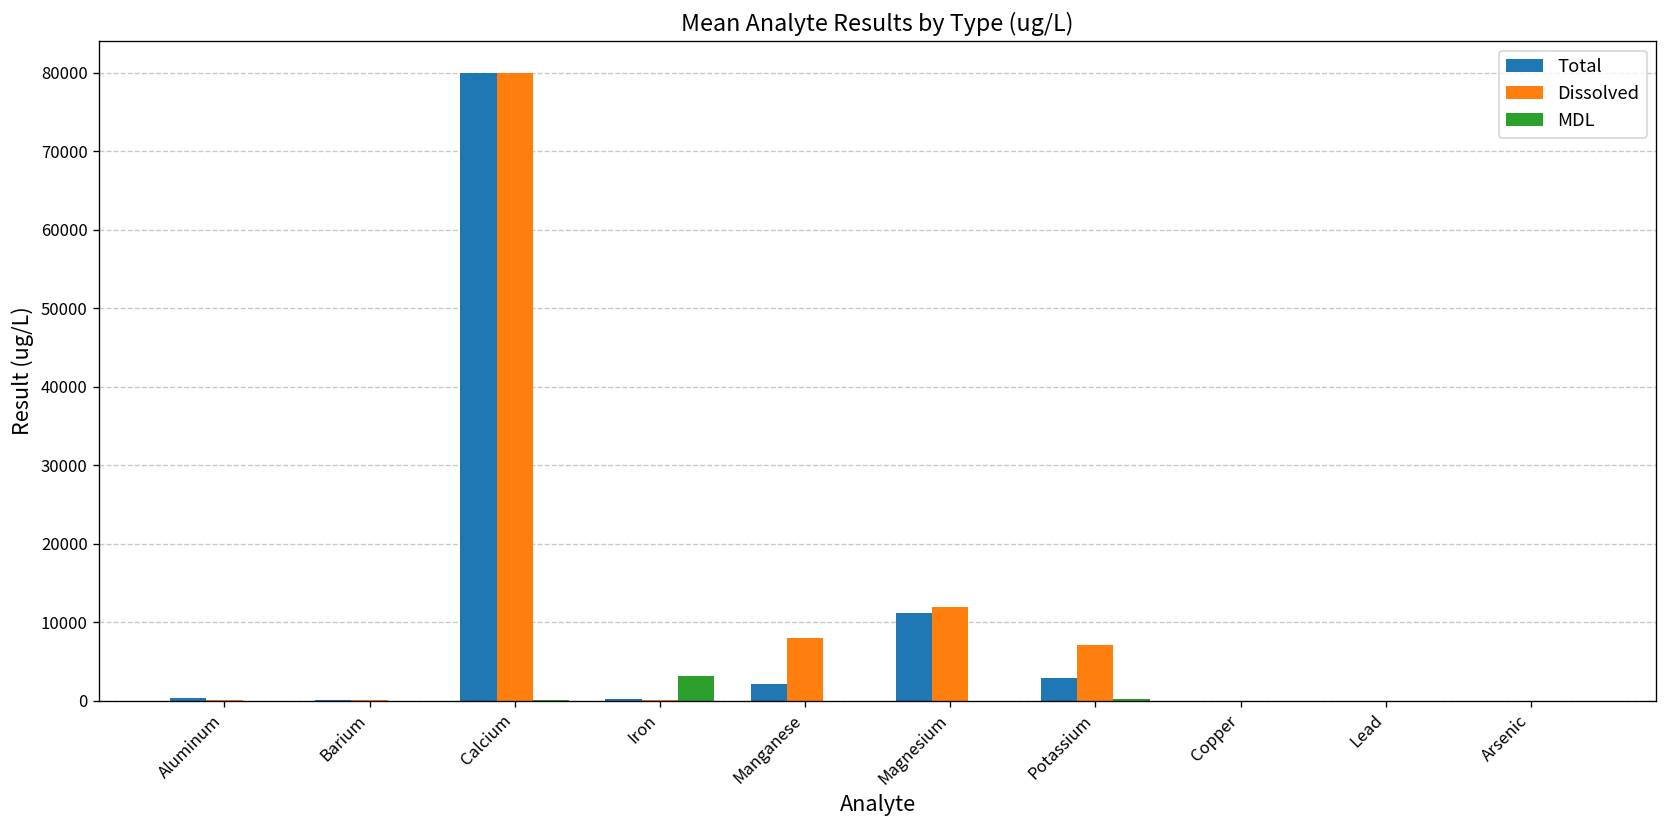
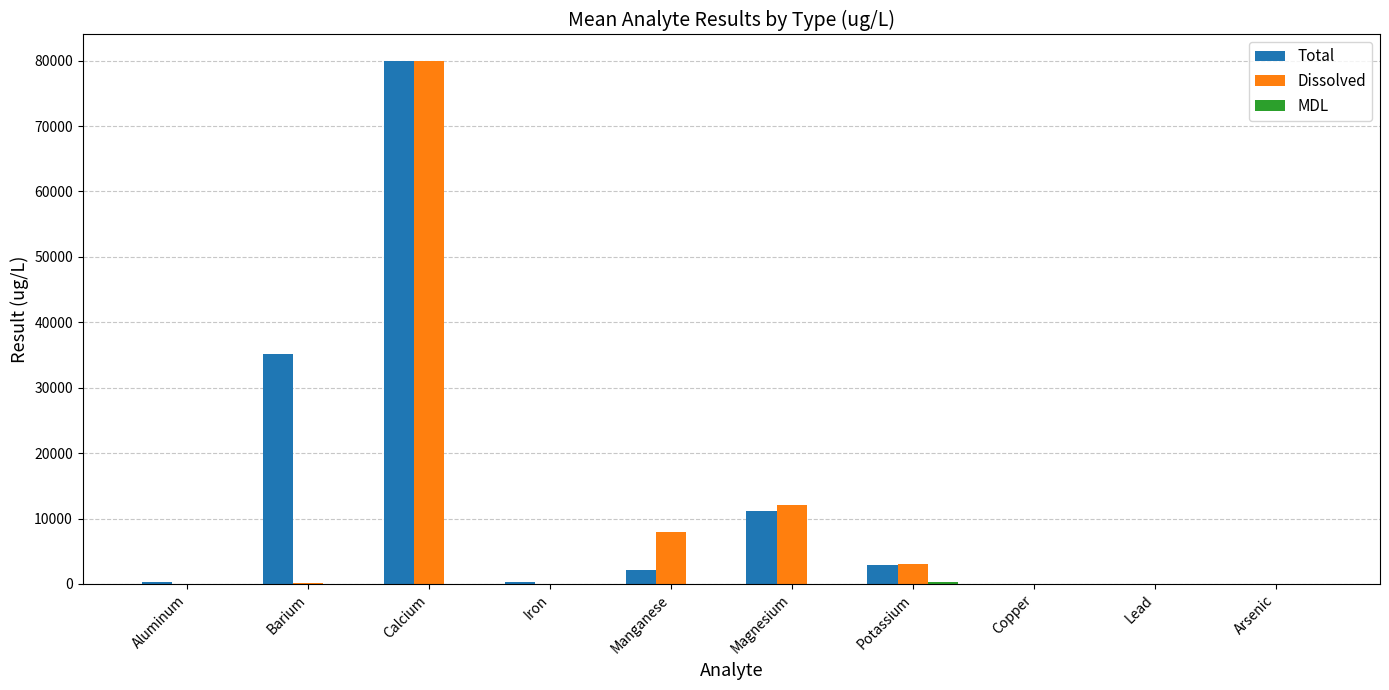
  {
    "Total": {
-     "Barium": 0,
+     "Barium": 35000,
      "Calcium": 80000,
      "Manganese": 2000,
      "Magnesium": 11000,
      "Potassium": 3000
    },
    "Dissolved": {
      "Calcium": 80000,
      "Manganese": 8000,
      "Magnesium": 12000,
-     "Potassium": 7000
+     "Potassium": 3000
    },
    "MDL": {
-     "Iron": 3000
+     "Iron": 0
    }
  }
